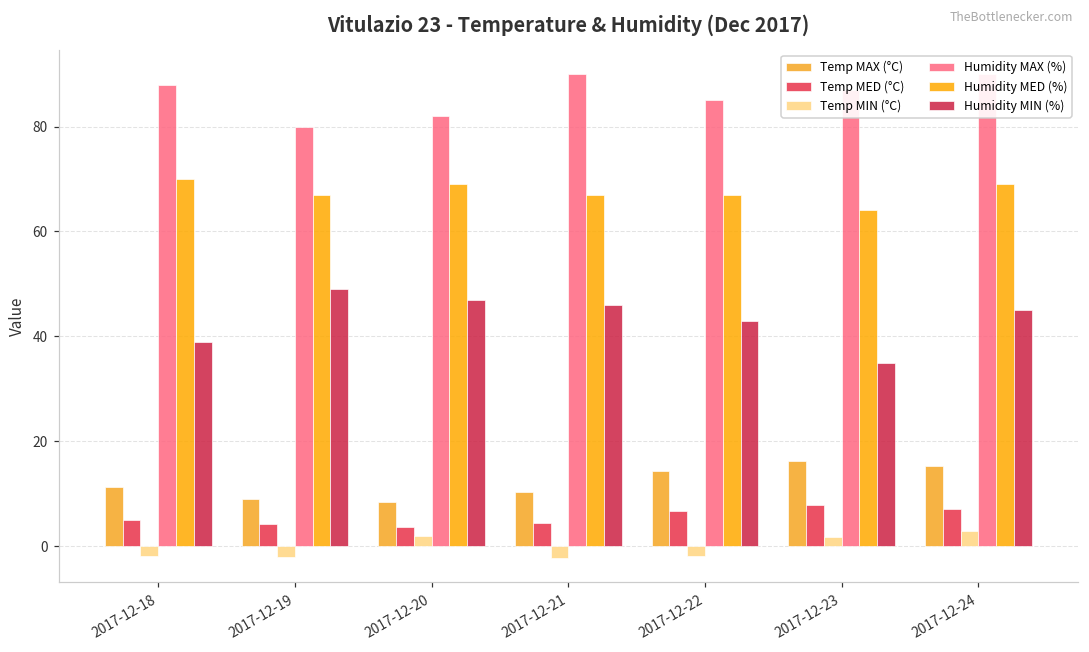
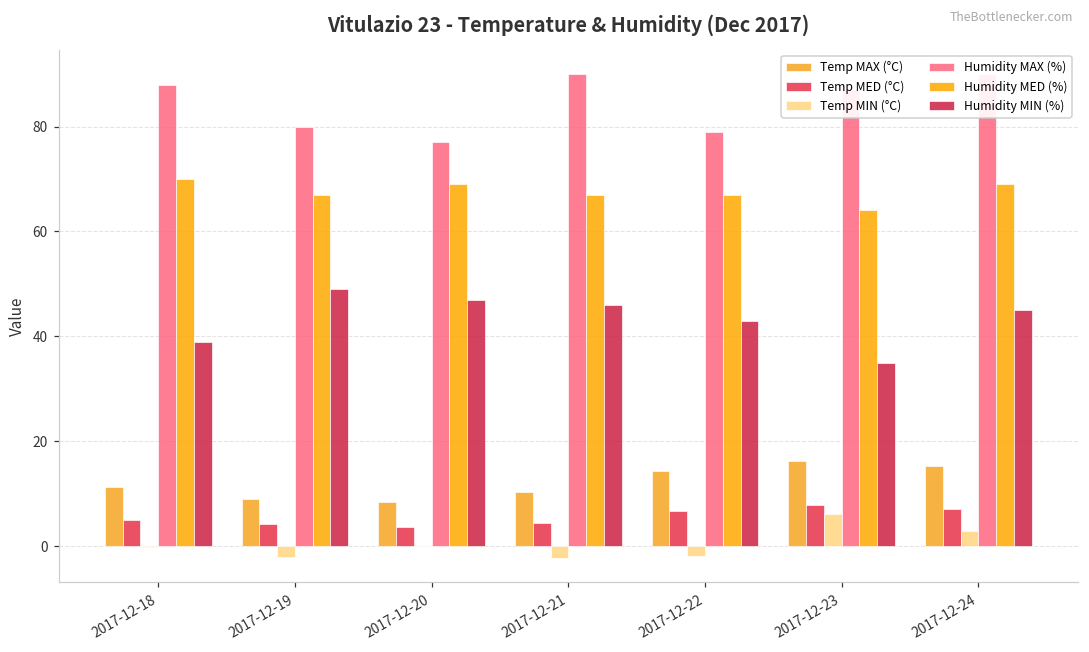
  {
    "Temp MIN (°C)": {
-     "2017-12-18": -2,
+     "2017-12-18": 0,
      "2017-12-19": -2,
-     "2017-12-20": 2,
+     "2017-12-20": 0,
      "2017-12-21": -2,
      "2017-12-22": -2,
-     "2017-12-23": 2,
+     "2017-12-23": 6,
      "2017-12-24": 3
    },
    "Humidity MAX (%)": {
      "2017-12-18": 88,
      "2017-12-19": 80,
-     "2017-12-20": 82,
+     "2017-12-20": 77,
      "2017-12-21": 90,
-     "2017-12-22": 85
+     "2017-12-22": 79
    }
  }
